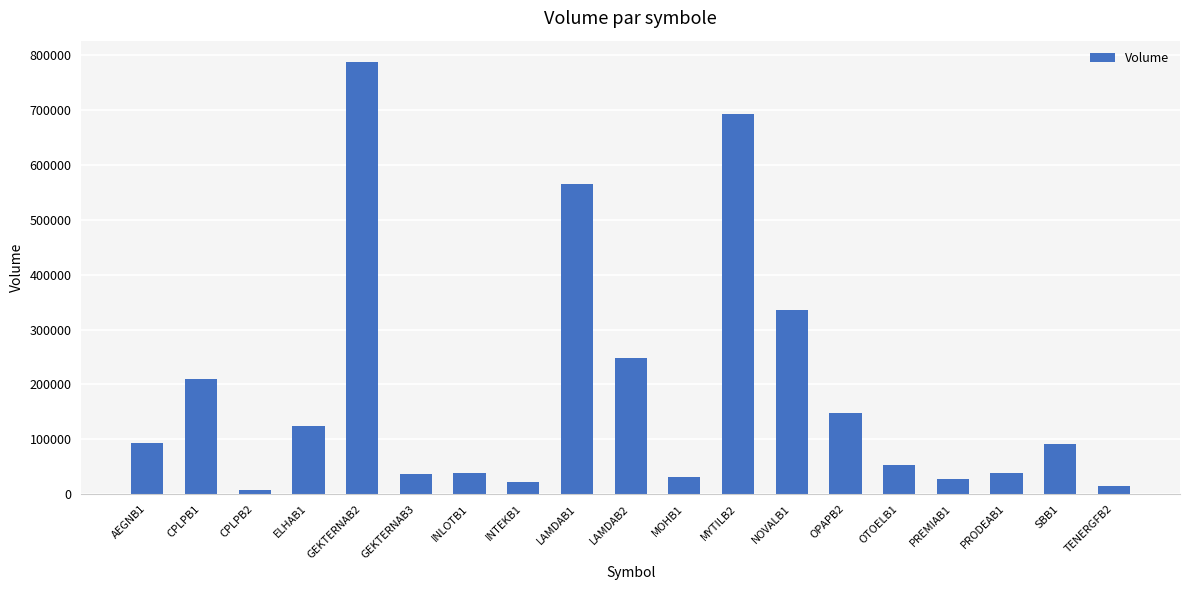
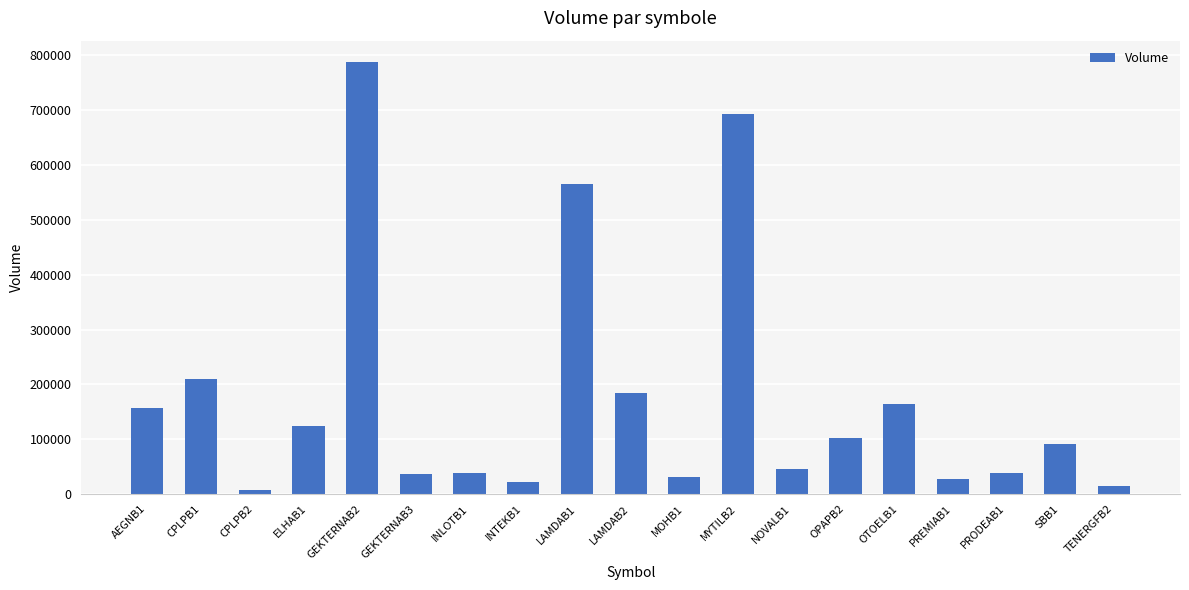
  {
-   "AEGNB1": 90000,
+   "AEGNB1": 160000,
    "CPLPB1": 210000,
    "CPLPB2": 10000,
    "ELHAB1": 120000,
    "GEKTERNAB2": 790000,
    "GEKTERNAB3": 40000,
    "INLOTB1": 40000,
    "INTEKB1": 20000,
    "LAMDAB1": 560000,
-   "LAMDAB2": 250000,
+   "LAMDAB2": 190000,
    "MOHB1": 30000,
    "MYTILB2": 690000,
-   "NOVALB1": 340000,
-   "OPAPB2": 150000,
-   "OTOELB1": 50000,
+   "NOVALB1": 50000,
+   "OPAPB2": 100000,
+   "OTOELB1": 160000,
    "PREMIAB1": 30000,
    "PRODEAB1": 40000,
    "SBB1": 90000,
    "TENERGFB2": 20000
  }
